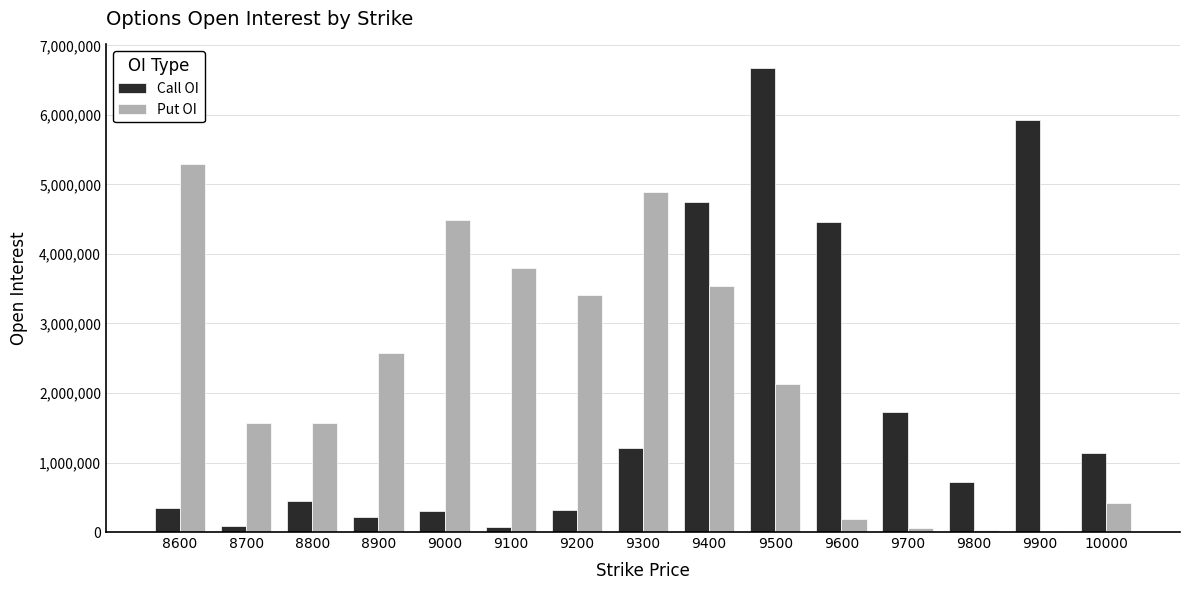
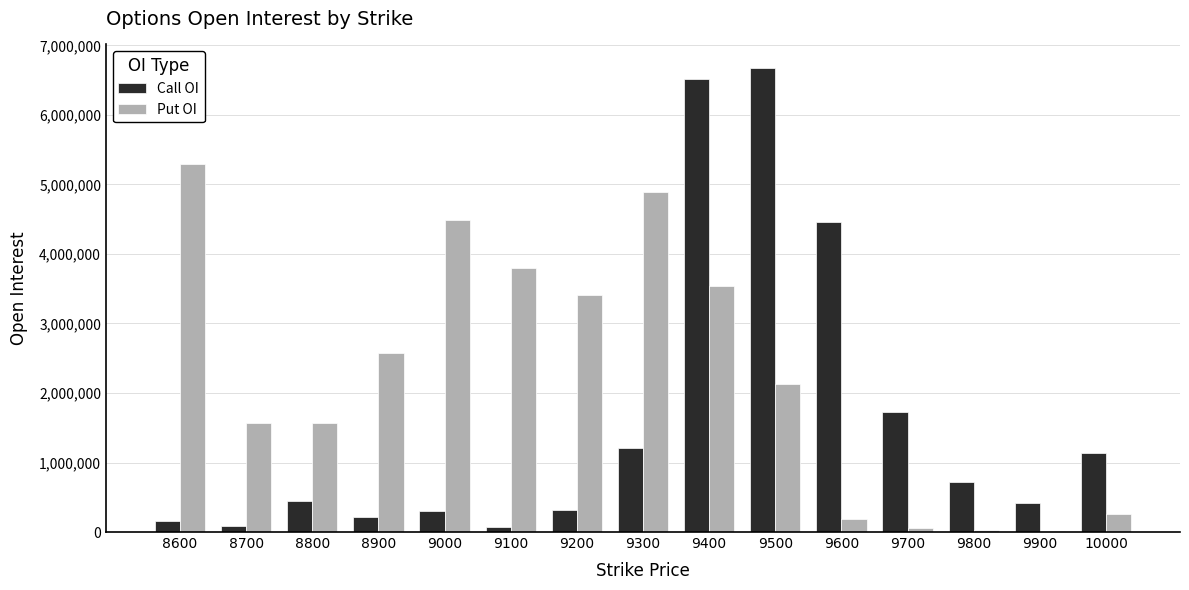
  {
    "Call OI": {
-     "8600": "300,000",
+     "8600": "200,000",
      "8700": "100,000",
      "8800": "500,000",
      "8900": "200,000",
      "9000": "300,000",
      "9100": "100,000",
      "9200": "300,000",
      "9300": "1,200,000",
-     "9400": "4,700,000",
+     "9400": "6,500,000",
      "9500": "6,700,000",
      "9600": "4,500,000",
      "9700": "1,700,000",
      "9800": "700,000",
-     "9900": "5,900,000",
+     "9900": "400,000",
      "10000": "1,100,000"
    },
    "Put OI": {
      "8600": "5,300,000",
      "8700": "1,600,000",
      "8800": "1,600,000",
      "8900": "2,600,000",
      "9000": "4,500,000",
      "9100": "3,800,000",
      "9200": "3,400,000",
      "9300": "4,900,000",
      "9400": "3,500,000",
      "9500": "2,100,000",
      "9600": "200,000",
      "9700": "100,000",
-     "10000": "400,000"
+     "10000": "300,000"
    }
  }
